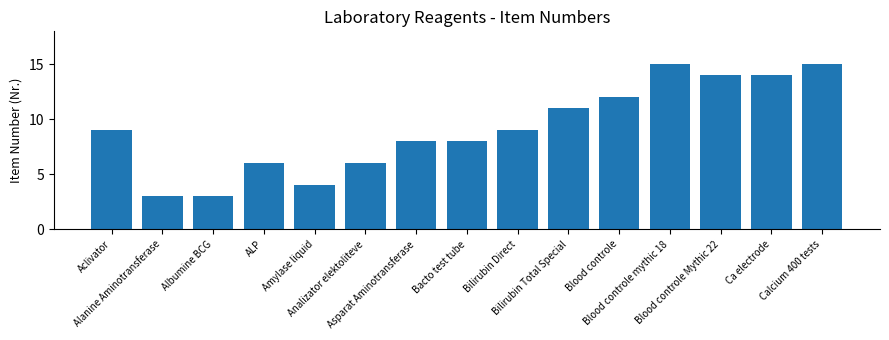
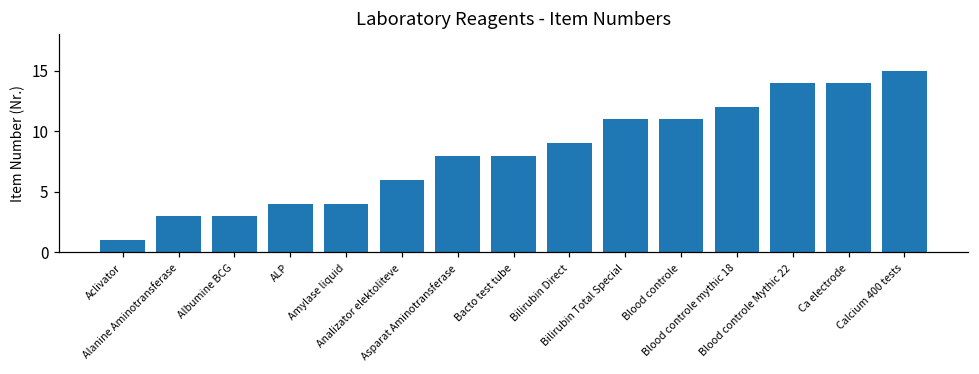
  {
-   "Aclivator": 9,
+   "Aclivator": 1,
    "Alanine Aminotransferase": 3,
    "Albumine BCG": 3,
-   "ALP": 6,
+   "ALP": 4,
    "Amylase liquid": 4,
    "Analizator elektoliteve": 6,
    "Asparat Aminotransferase": 8,
    "Bacto test tube": 8,
    "Bilirubin Direct": 9,
    "Bilirubin Total Special": 11,
-   "Blood controle": 12,
-   "Blood controle mythic 18": 15,
+   "Blood controle": 11,
+   "Blood controle mythic 18": 12,
    "Blood controle Mythic 22": 14,
    "Ca electrode": 14,
    "Calcium 400 tests": 15
  }
